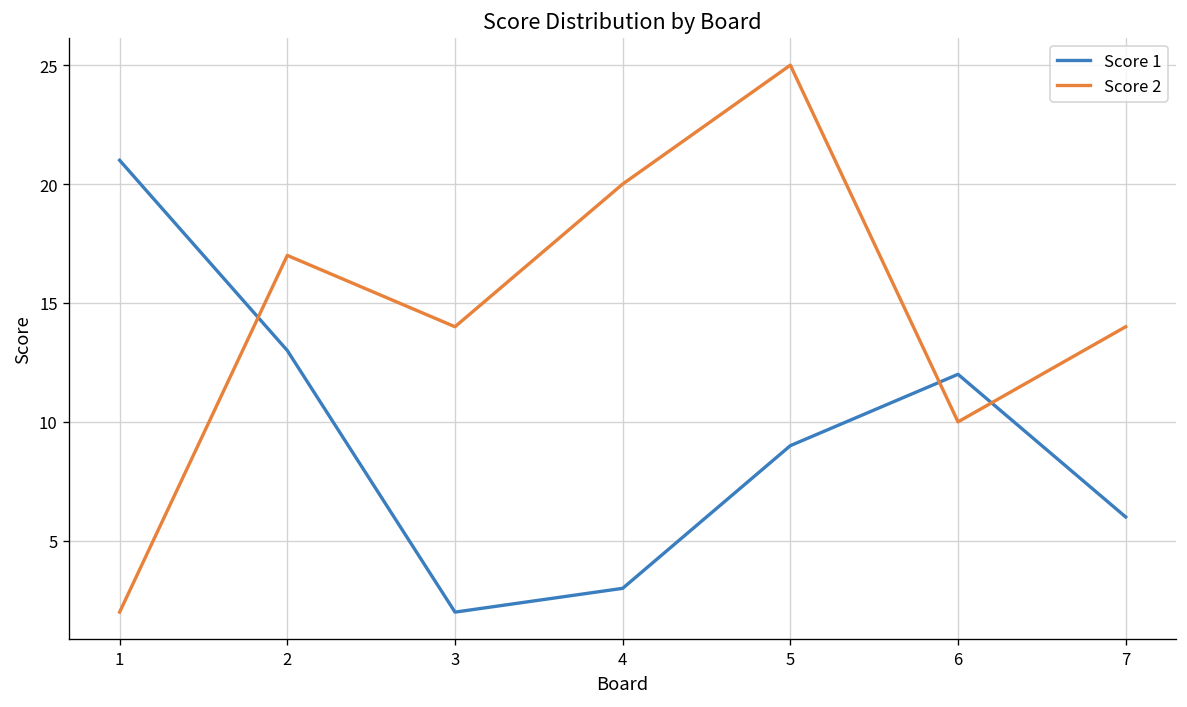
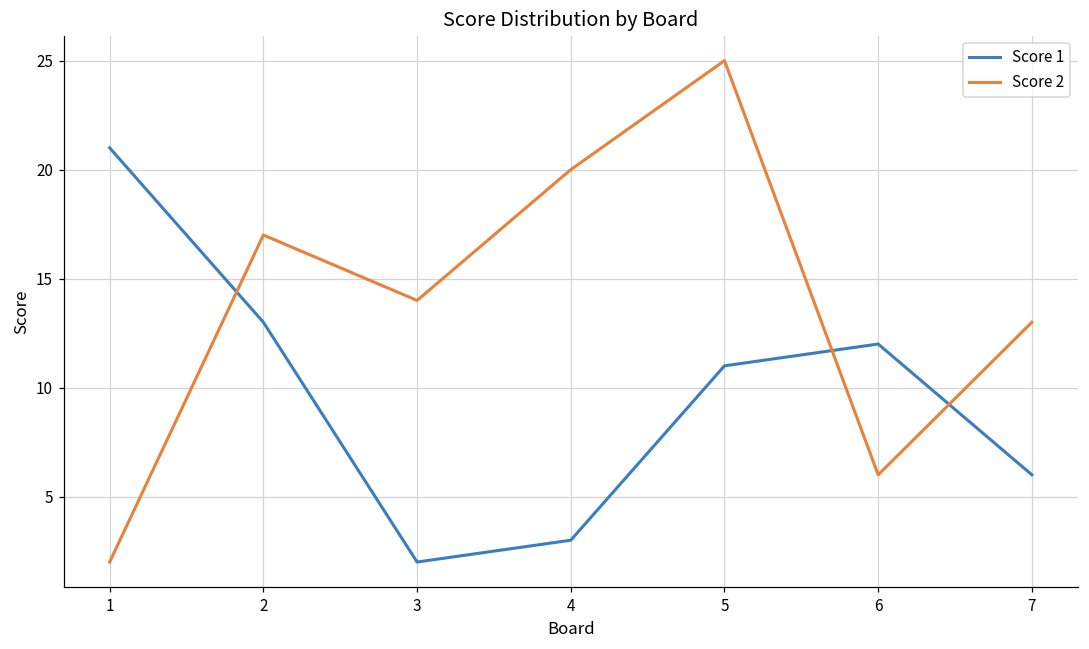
  {
    "Score 1": {
      "1": 21,
      "2": 13,
      "3": 2,
      "4": 3,
-     "5": 9,
+     "5": 11,
      "6": 12,
      "7": 6
    },
    "Score 2": {
      "1": 2,
      "2": 17,
      "3": 14,
      "4": 20,
      "5": 25,
-     "6": 10,
-     "7": 14
+     "6": 6,
+     "7": 13
    }
  }
